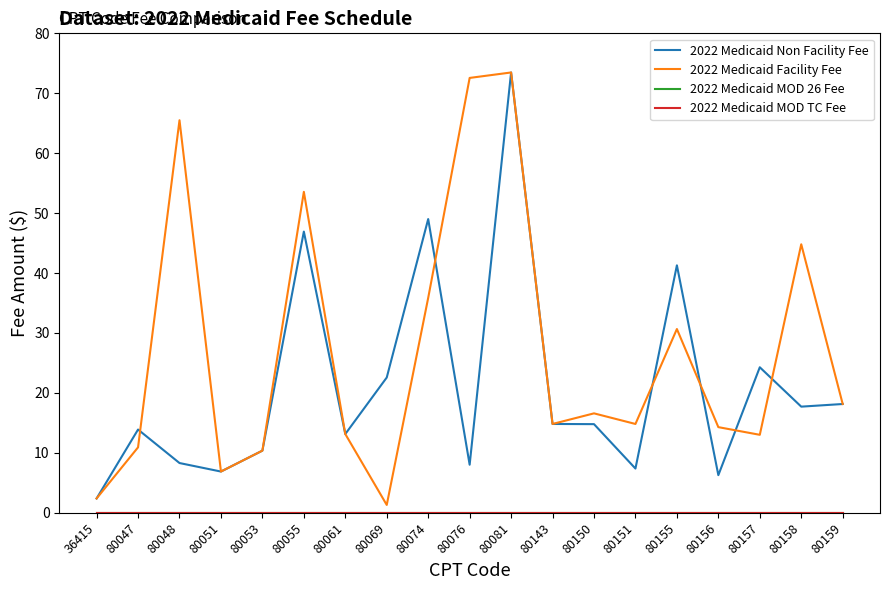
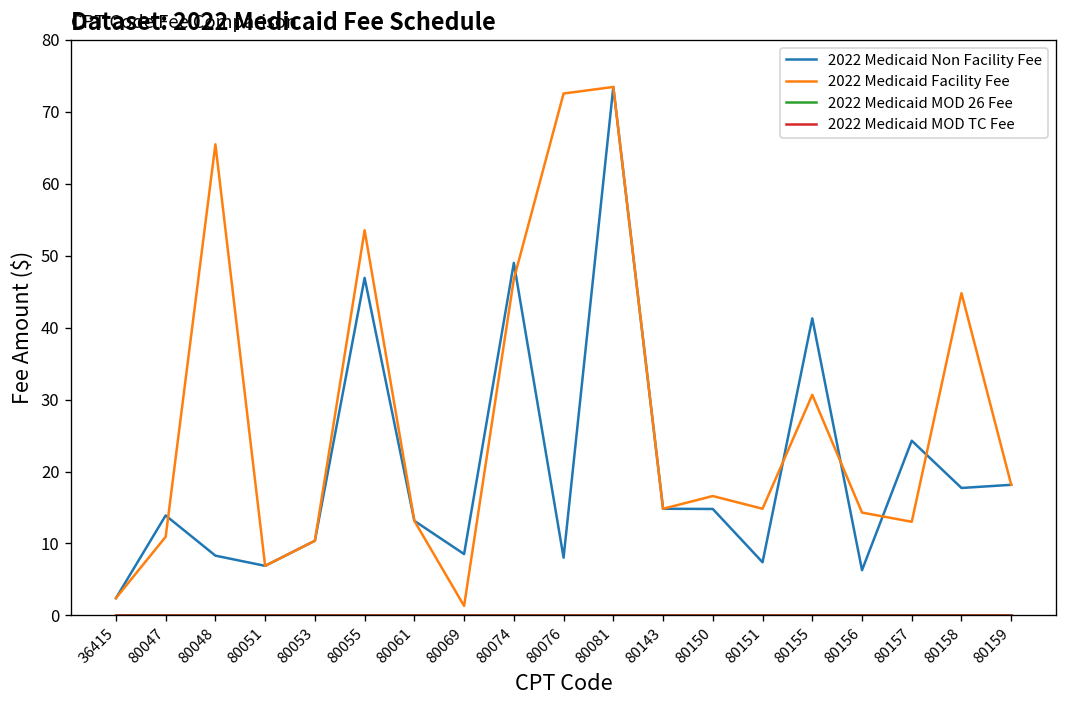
  {
    "2022 Medicaid Non Facility Fee": {
      "80047": 14,
      "80048": 8,
      "80055": 47,
-     "80069": 23,
+     "80069": 9,
      "80074": 49,
      "80076": 8,
      "80150": 15,
      "80151": 7,
      "80155": 41,
      "80156": 6,
      "80157": 24,
      "80158": 18
    },
    "2022 Medicaid Facility Fee": {
      "80047": 11,
      "80048": 66,
      "80055": 54,
      "80069": 1,
-     "80074": 36,
+     "80074": 47,
      "80076": 73,
      "80150": 17,
      "80151": 15,
      "80155": 31,
      "80156": 14,
      "80157": 13,
      "80158": 45
    },
    "2022 Medicaid MOD TC Fee": {
      "36415": 0,
      "80047": 0,
      "80048": 0,
      "80051": 0,
      "80053": 0,
      "80055": 0,
      "80061": 0,
      "80069": 0,
      "80074": 0,
      "80076": 0,
      "80081": 0,
      "80143": 0,
      "80150": 0,
      "80151": 0,
      "80155": 0,
      "80156": 0,
      "80157": 0,
      "80158": 0,
      "80159": 0
    }
  }
